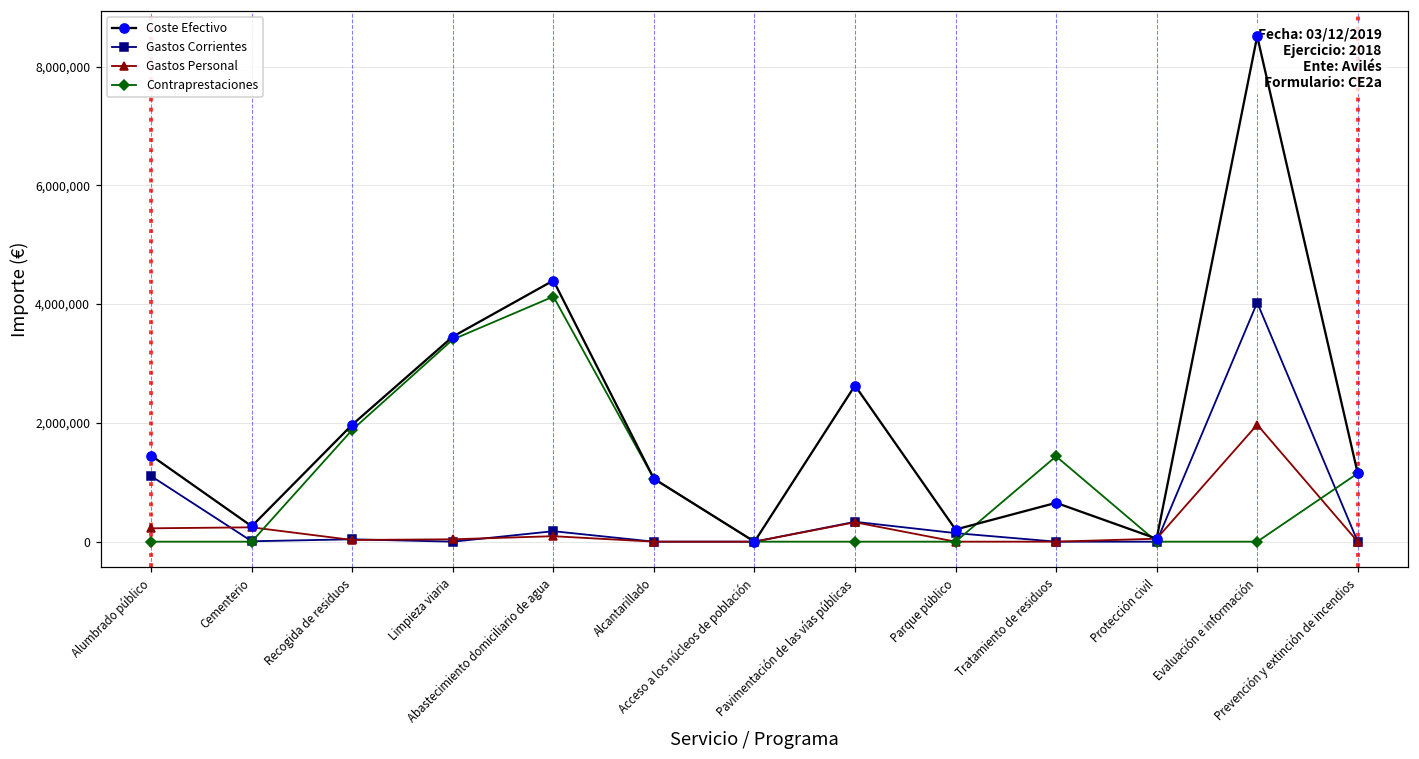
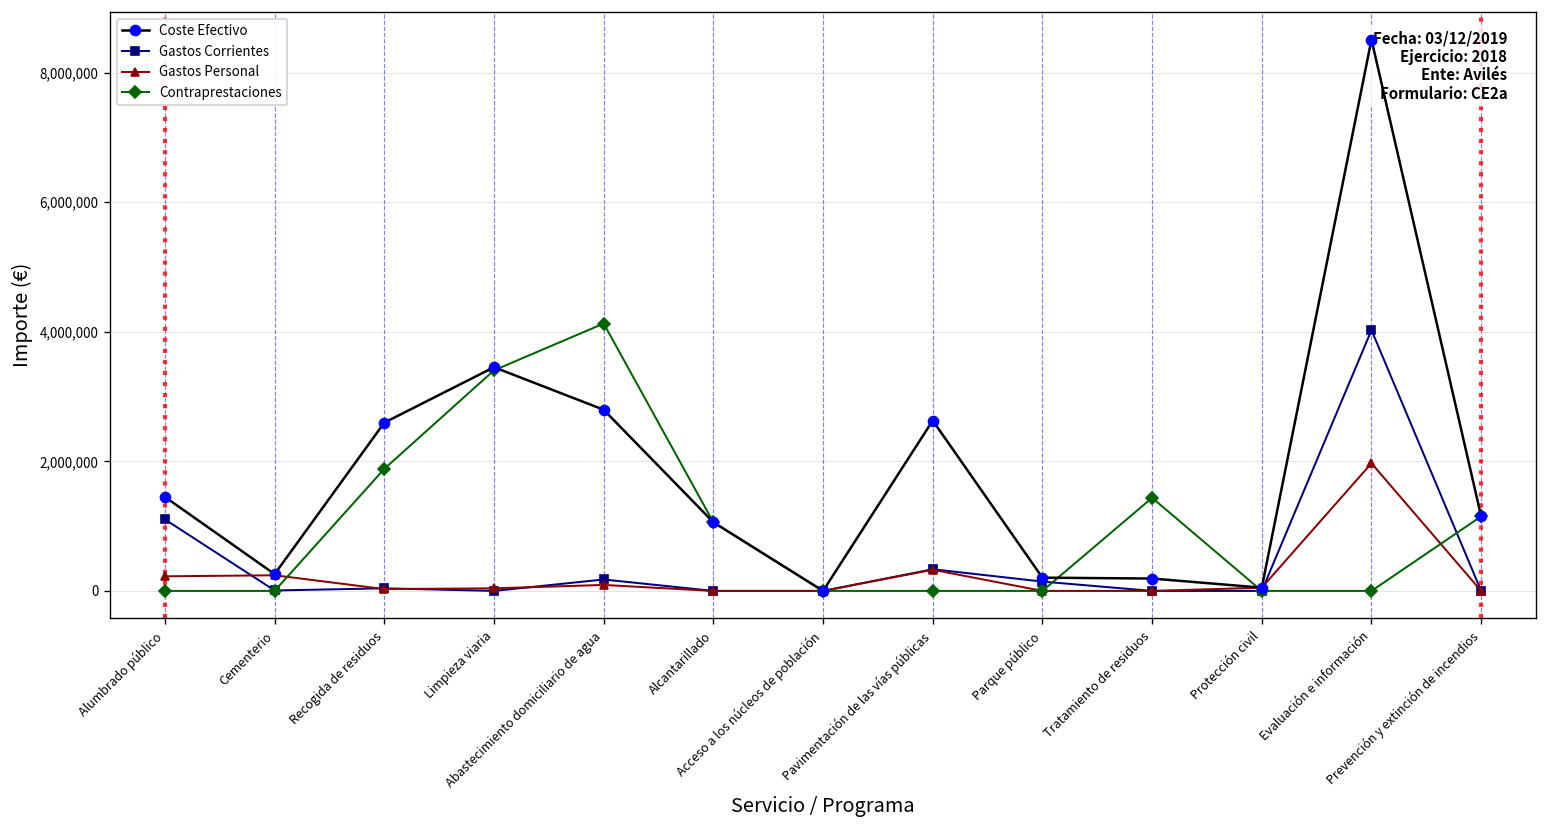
  {
    "Coste Efectivo": {
      "Alumbrado público": "1,500,000",
-     "Recogida de residuos": "2,000,000",
+     "Recogida de residuos": "2,600,000",
      "Limpieza viaria": "3,500,000",
-     "Abastecimiento domiciliario de agua": "4,400,000",
+     "Abastecimiento domiciliario de agua": "2,800,000",
      "Pavimentación de las vías públicas": "2,600,000",
      "Parque público": "200,000",
-     "Tratamiento de residuos": "700,000"
+     "Tratamiento de residuos": "200,000"
    },
    "Gastos Corrientes": {
      "Alumbrado público": "1,100,000",
      "Abastecimiento domiciliario de agua": "200,000",
      "Parque público": "100,000",
      "Evaluación e información": "4,000,000"
    },
    "Gastos Personal": {
      "Alumbrado público": "200,000",
      "Abastecimiento domiciliario de agua": "100,000",
      "Evaluación e información": "2,000,000"
    },
    "Contraprestaciones": {
      "Alumbrado público": "0",
      "Recogida de residuos": "1,900,000",
      "Limpieza viaria": "3,400,000",
      "Abastecimiento domiciliario de agua": "4,100,000",
      "Pavimentación de las vías públicas": "0",
      "Tratamiento de residuos": "1,400,000",
      "Evaluación e información": "0"
    }
  }
